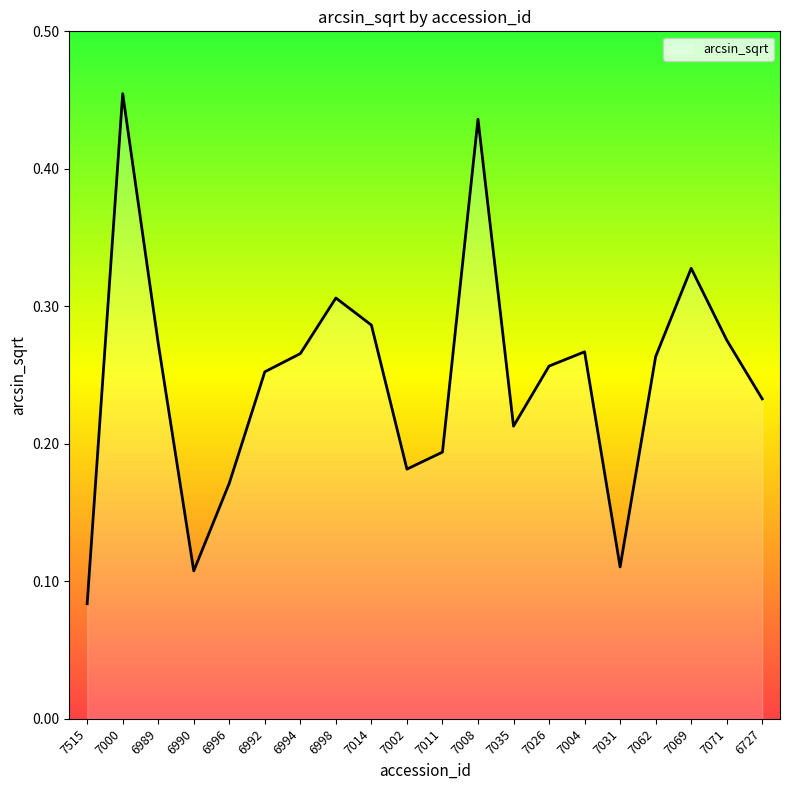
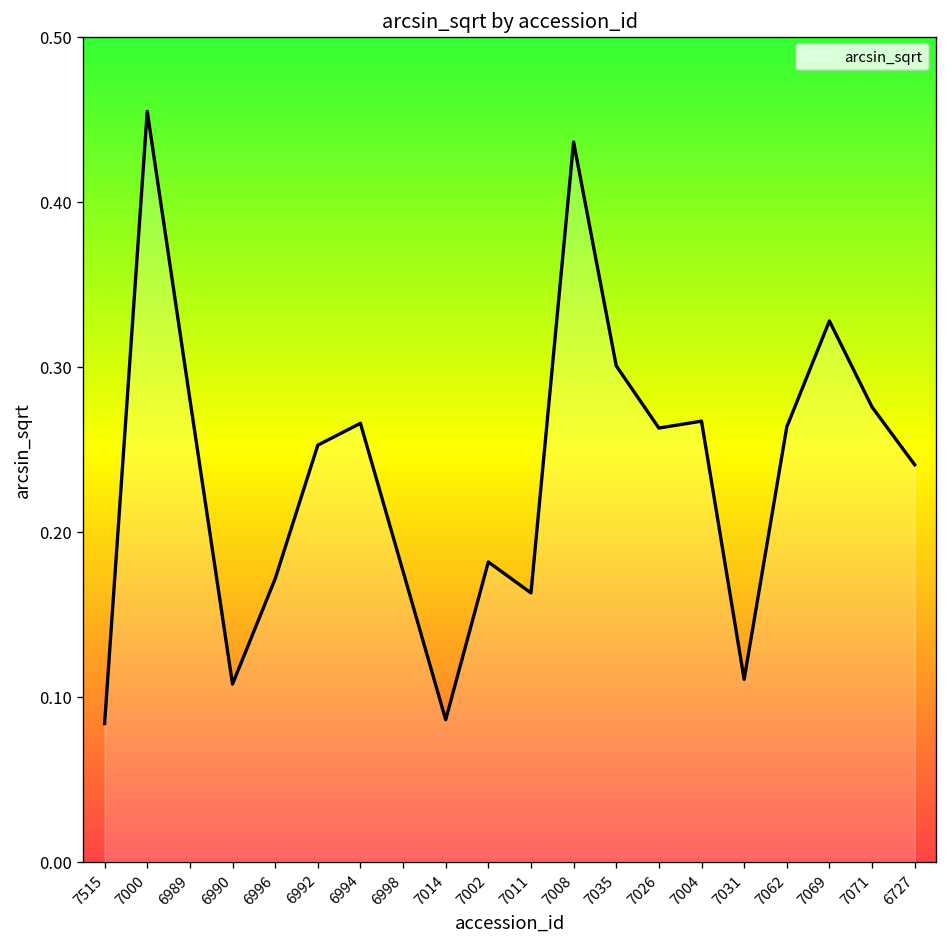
  {
    "7515": 0.084,
    "7000": 0.455,
-   "6989": 0.273,
+   "6989": 0.280,
    "6990": 0.108,
    "6996": 0.171,
    "6992": 0.252,
    "6994": 0.266,
-   "6998": 0.306,
-   "7014": 0.286,
+   "6998": 0.176,
+   "7014": 0.086,
    "7002": 0.182,
-   "7011": 0.194,
+   "7011": 0.163,
    "7008": 0.436,
-   "7035": 0.213,
-   "7026": 0.257,
+   "7035": 0.300,
+   "7026": 0.263,
    "7004": 0.267,
    "7031": 0.110,
    "7062": 0.263,
    "7069": 0.328,
    "7071": 0.275,
-   "6727": 0.233
+   "6727": 0.240
  }
